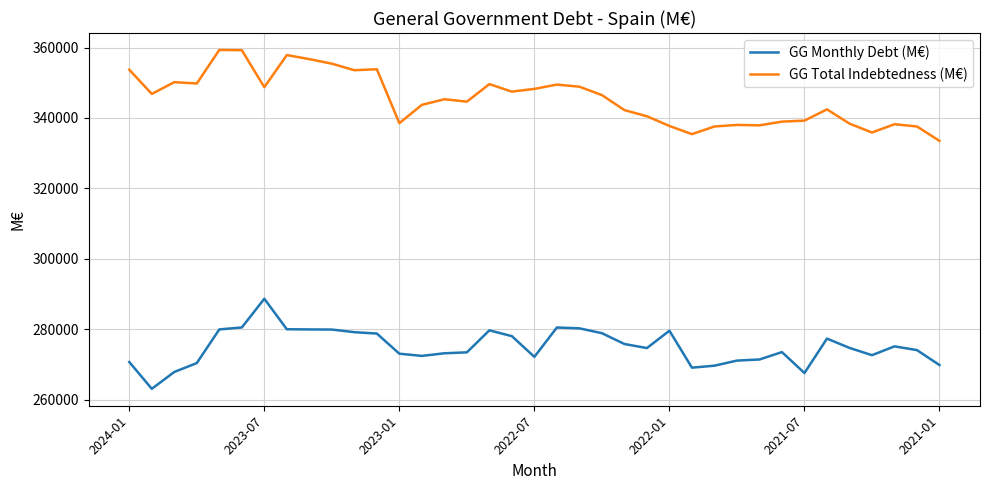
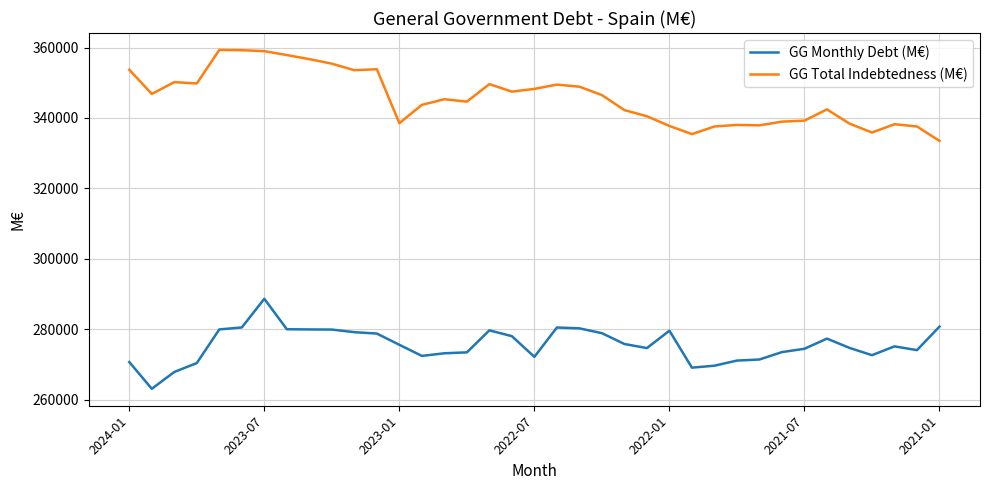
  {
    "GG Monthly Debt (M€)": {
      "2024-01": 271000,
      "2023-07": 289000,
-     "2023-01": 273000,
+     "2023-01": 276000,
      "2022-07": 272000,
      "2022-01": 280000,
-     "2021-07": 268000,
-     "2021-01": 270000
+     "2021-07": 274000,
+     "2021-01": 281000
    },
    "GG Total Indebtedness (M€)": {
      "2024-01": 354000,
-     "2023-07": 349000,
+     "2023-07": 359000,
      "2023-01": 339000,
      "2022-07": 348000,
      "2022-01": 338000,
      "2021-07": 339000,
      "2021-01": 333000
    }
  }
